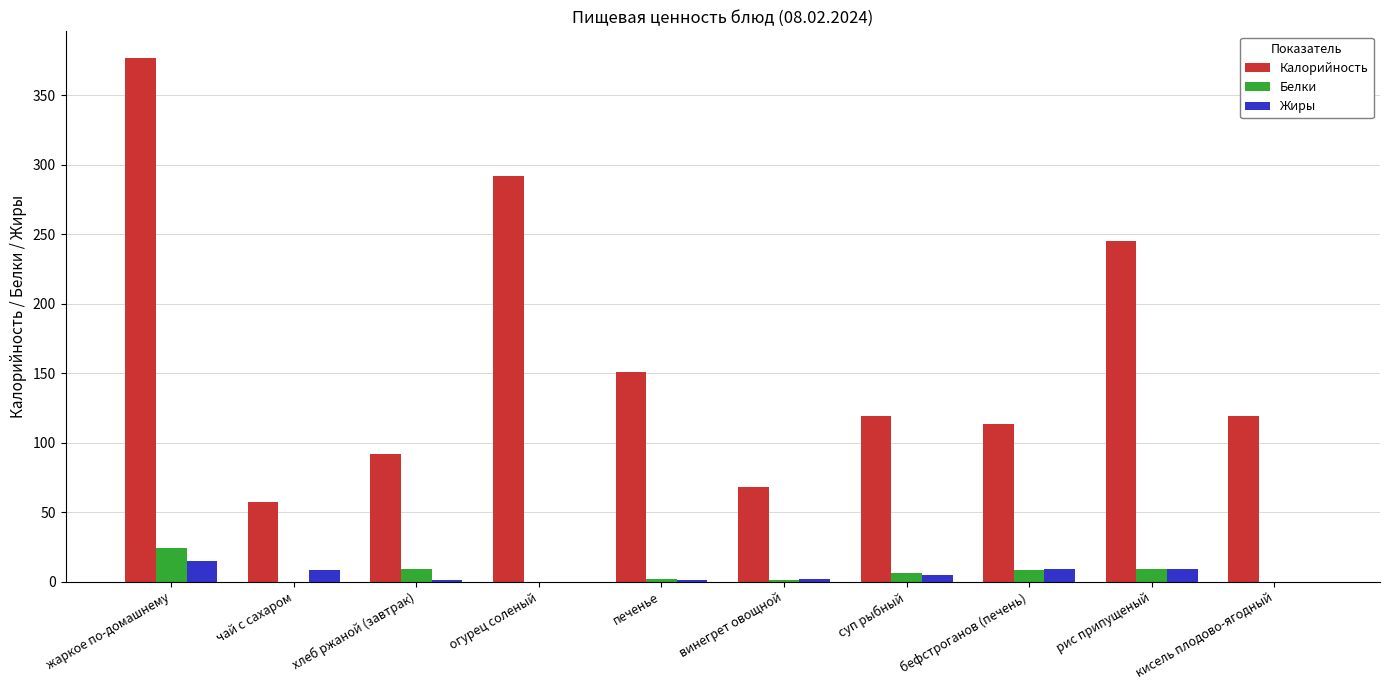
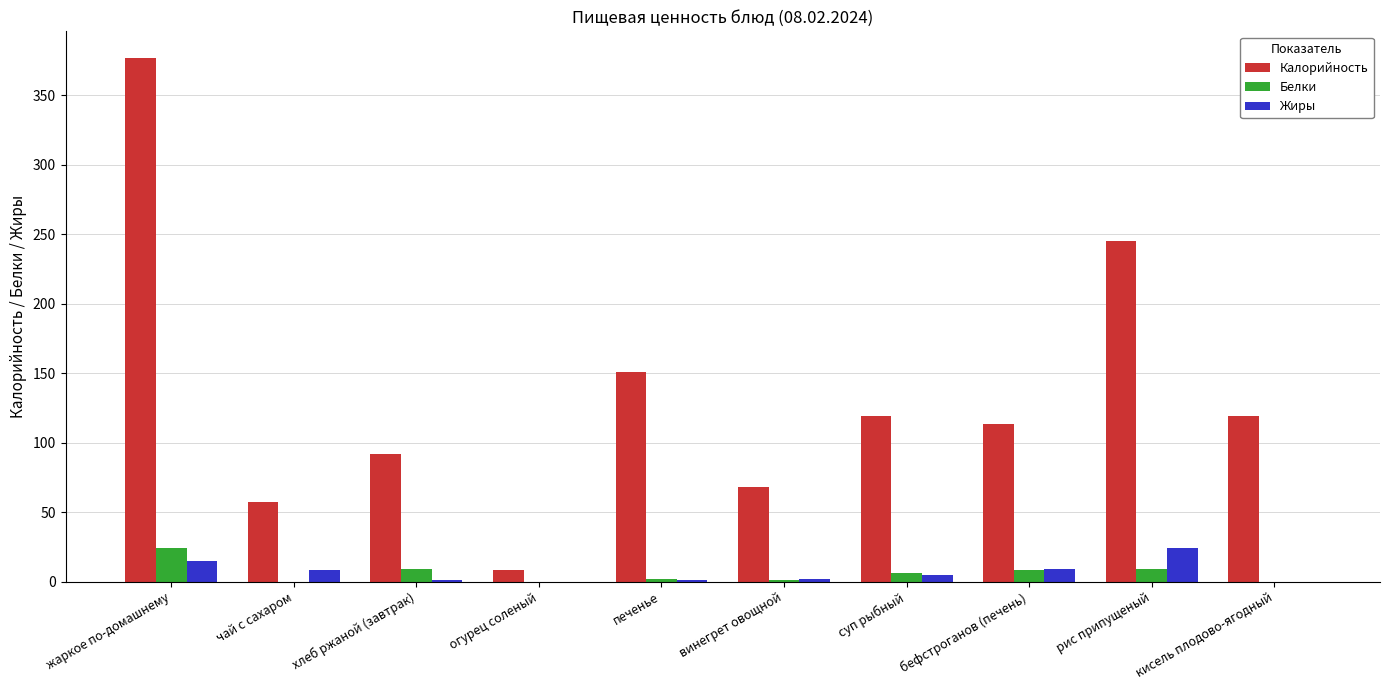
  {
    "Калорийность": {
      "жаркое по-домашнему": 377,
      "чай с сахаром": 57,
      "хлеб ржаной (завтрак)": 92,
-     "огурец соленый": 292,
+     "огурец соленый": 8,
      "печенье": 151,
      "винегрет овощной": 68,
      "суп рыбный": 119,
      "бефстроганов (печень)": 113,
      "рис припущеный": 245,
      "кисель плодово-ягодный": 119
    },
    "Белки": {
      "жаркое по-домашнему": 24,
      "чай с сахаром": 0,
      "хлеб ржаной (завтрак)": 9,
      "огурец соленый": 0,
      "печенье": 2,
      "суп рыбный": 6,
      "бефстроганов (печень)": 8,
      "рис припущеный": 9,
      "кисель плодово-ягодный": 0
    },
    "Жиры": {
      "жаркое по-домашнему": 15,
      "чай с сахаром": 8,
      "огурец соленый": 0,
      "винегрет овощной": 2,
      "суп рыбный": 5,
      "бефстроганов (печень)": 9,
-     "рис припущеный": 9,
+     "рис припущеный": 24,
      "кисель плодово-ягодный": 0
    }
  }
